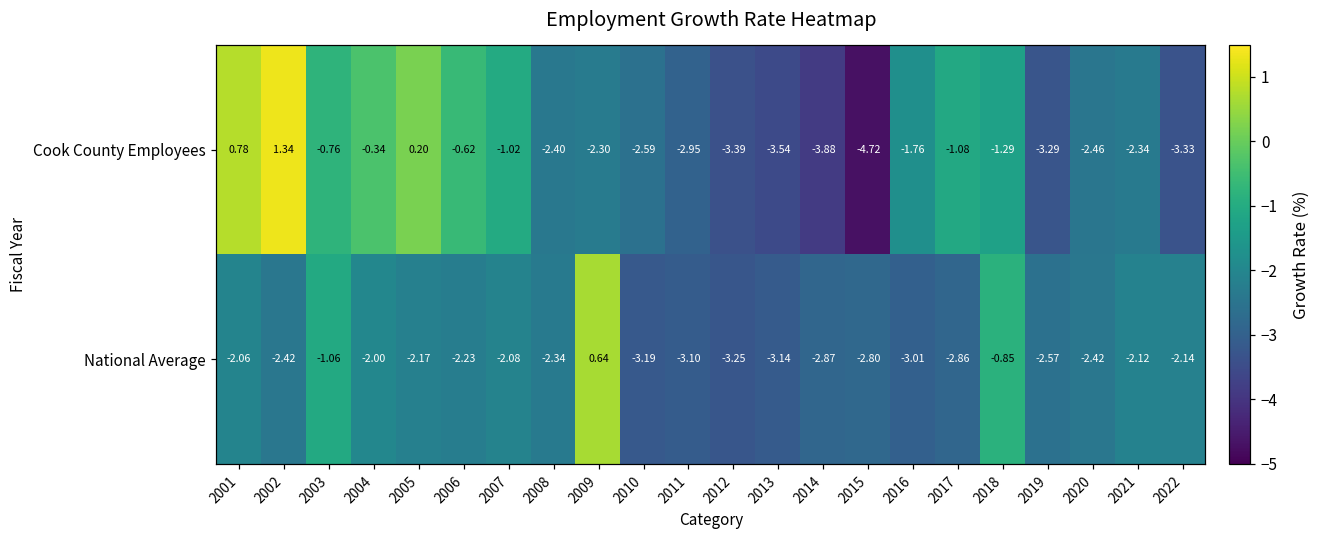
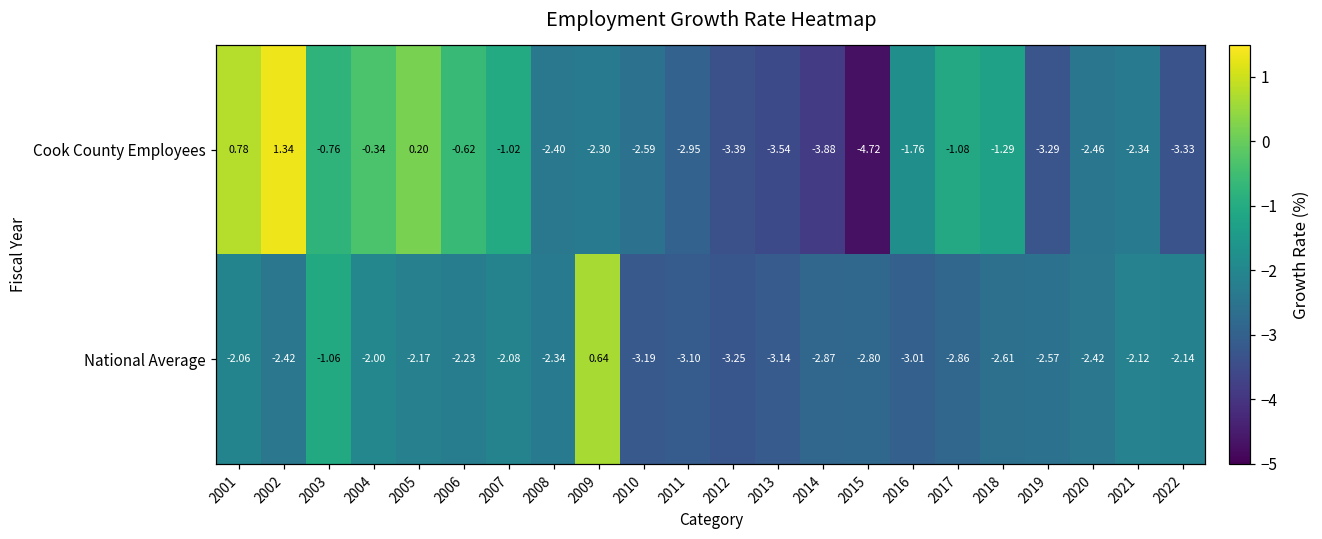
  {
    "Cook County Employees": {
      "2001": 0.78,
      "2002": 1.34,
      "2003": -0.76,
      "2004": -0.34,
      "2005": 0.20,
      "2006": -0.62,
      "2007": -1.02,
      "2008": -2.40,
      "2009": -2.30,
      "2010": -2.59,
      "2011": -2.95,
      "2012": -3.39,
      "2013": -3.54,
      "2014": -3.88,
      "2015": -4.72,
      "2016": -1.76,
      "2017": -1.08,
      "2018": -1.29,
      "2019": -3.29,
      "2020": -2.46,
      "2021": -2.34,
      "2022": -3.33
    },
    "National Average": {
      "2001": -2.06,
      "2002": -2.42,
      "2003": -1.06,
      "2004": -2.00,
      "2005": -2.17,
      "2006": -2.23,
      "2007": -2.08,
      "2008": -2.34,
      "2009": 0.64,
      "2010": -3.19,
      "2011": -3.10,
      "2012": -3.25,
      "2013": -3.14,
      "2014": -2.87,
      "2015": -2.80,
      "2016": -3.01,
      "2017": -2.86,
-     "2018": -0.85,
+     "2018": -2.61,
      "2019": -2.57,
      "2020": -2.42,
      "2021": -2.12,
      "2022": -2.14
    }
  }
